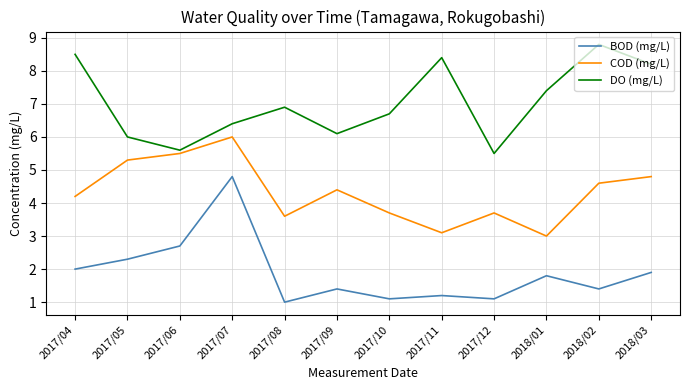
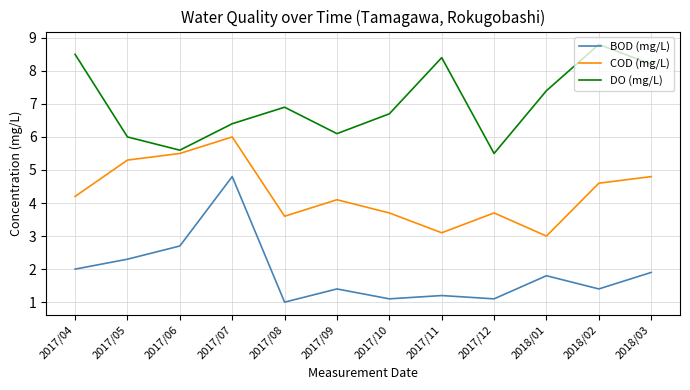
  {
    "BOD (mg/L)": {
      "2017/04": 2.0,
      "2017/05": 2.3,
      "2017/06": 2.7,
      "2017/07": 4.8,
      "2017/08": 1.0,
      "2017/09": 1.4,
      "2017/10": 1.1,
      "2017/11": 1.2,
      "2017/12": 1.1,
      "2018/01": 1.8,
      "2018/02": 1.4,
      "2018/03": 1.9
    },
    "COD (mg/L)": {
      "2017/04": 4.2,
      "2017/05": 5.3,
      "2017/06": 5.5,
      "2017/07": 6.0,
      "2017/08": 3.6,
-     "2017/09": 4.4,
+     "2017/09": 4.1,
      "2017/10": 3.7,
      "2017/11": 3.1,
      "2017/12": 3.7,
      "2018/01": 3.0,
      "2018/02": 4.6,
      "2018/03": 4.8
    },
    "DO (mg/L)": {
      "2017/04": 8.5,
      "2017/05": 6.0,
      "2017/06": 5.6,
      "2017/07": 6.4,
      "2017/08": 6.9,
      "2017/09": 6.1,
      "2017/10": 6.7,
      "2017/11": 8.4,
      "2017/12": 5.5,
      "2018/01": 7.4
    }
  }
